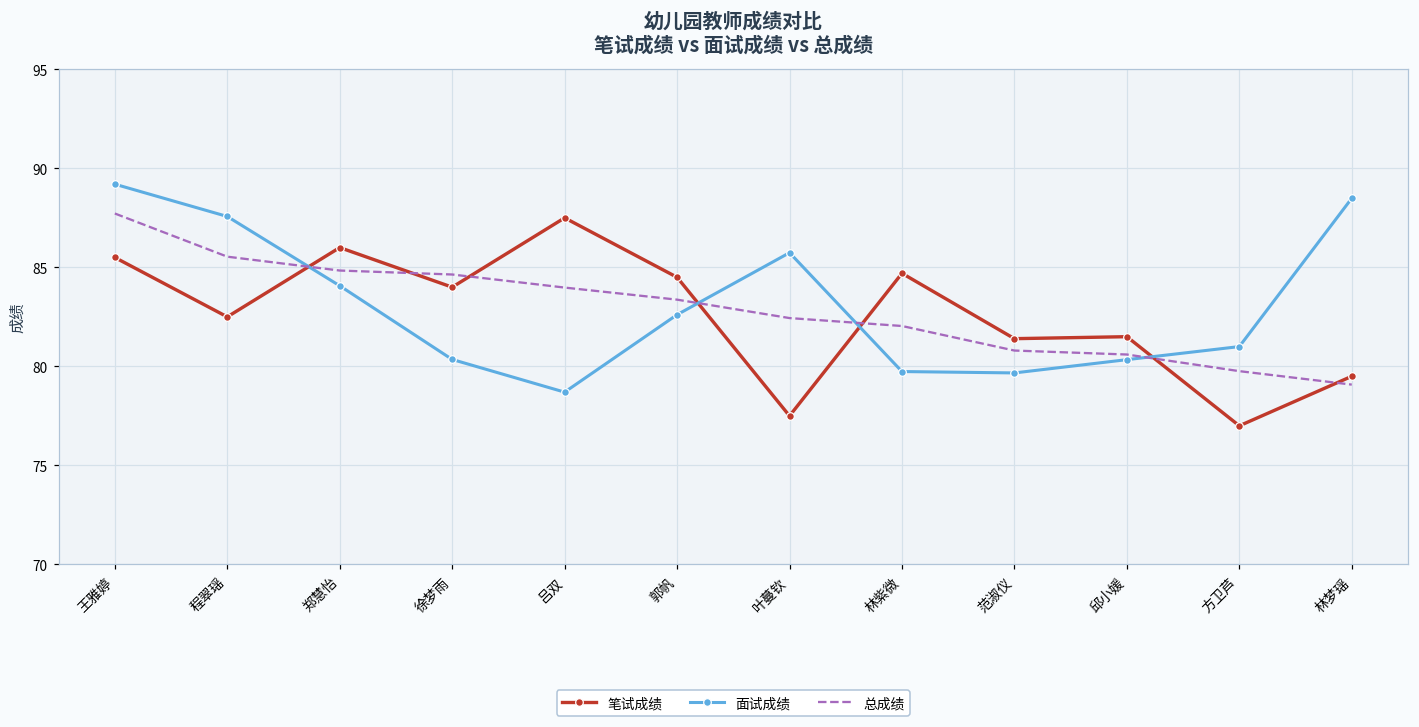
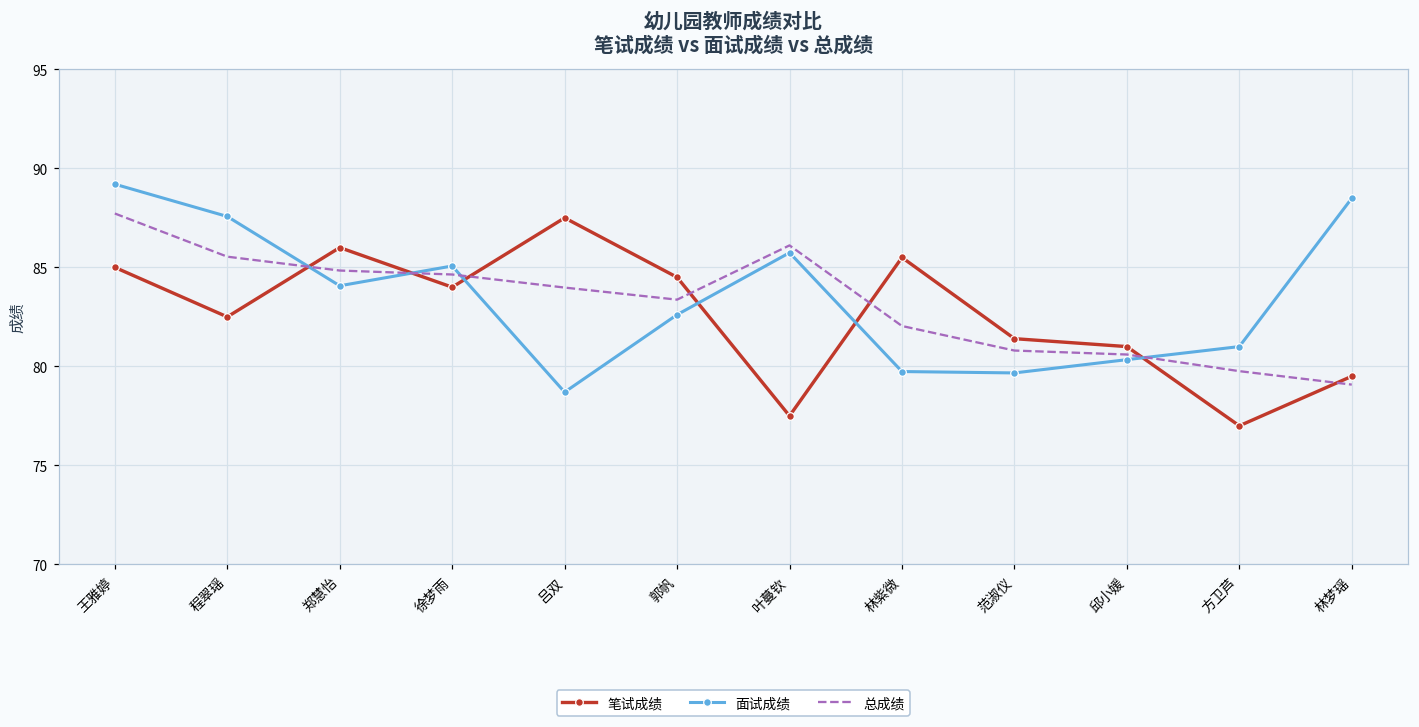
  {
    "笔试成绩": {
-     "王雅婷": 85.5,
+     "王雅婷": 85.0,
      "程翠瑶": 82.5,
      "郑慧怡": 86.0,
      "徐梦雨": 84.0,
      "吕双": 87.5,
      "郭帆": 84.5,
      "叶蔓钦": 77.5,
-     "林紫微": 84.7,
+     "林紫微": 85.5,
      "范淑仪": 81.4,
-     "邱小媛": 81.5,
+     "邱小媛": 81.0,
      "方卫芦": 77.0,
      "林梦瑶": 79.5
    },
    "面试成绩": {
      "王雅婷": 89.2,
      "程翠瑶": 87.6,
      "郑慧怡": 84.1,
-     "徐梦雨": 80.4,
+     "徐梦雨": 85.1,
      "吕双": 78.7,
      "郭帆": 82.6,
      "叶蔓钦": 85.7,
      "林紫微": 79.7,
      "范淑仪": 79.7,
      "邱小媛": 80.3,
      "方卫芦": 81.0,
      "林梦瑶": 88.5
    },
    "总成绩": {
      "王雅婷": 87.7,
      "程翠瑶": 85.5,
      "郑慧怡": 84.8,
      "徐梦雨": 84.6,
      "吕双": 84.0,
      "郭帆": 83.4,
-     "叶蔓钦": 82.4,
+     "叶蔓钦": 86.1,
      "林紫微": 82.0,
      "范淑仪": 80.8,
      "邱小媛": 80.6,
      "方卫芦": 79.8,
      "林梦瑶": 79.1
    }
  }
